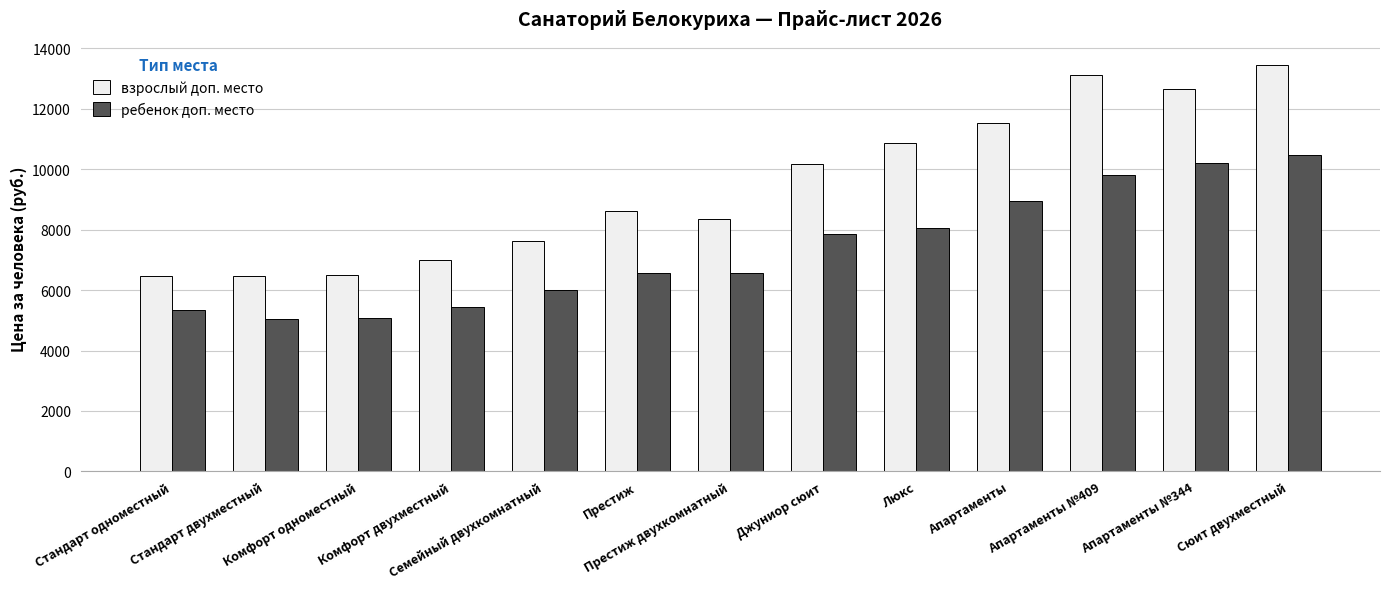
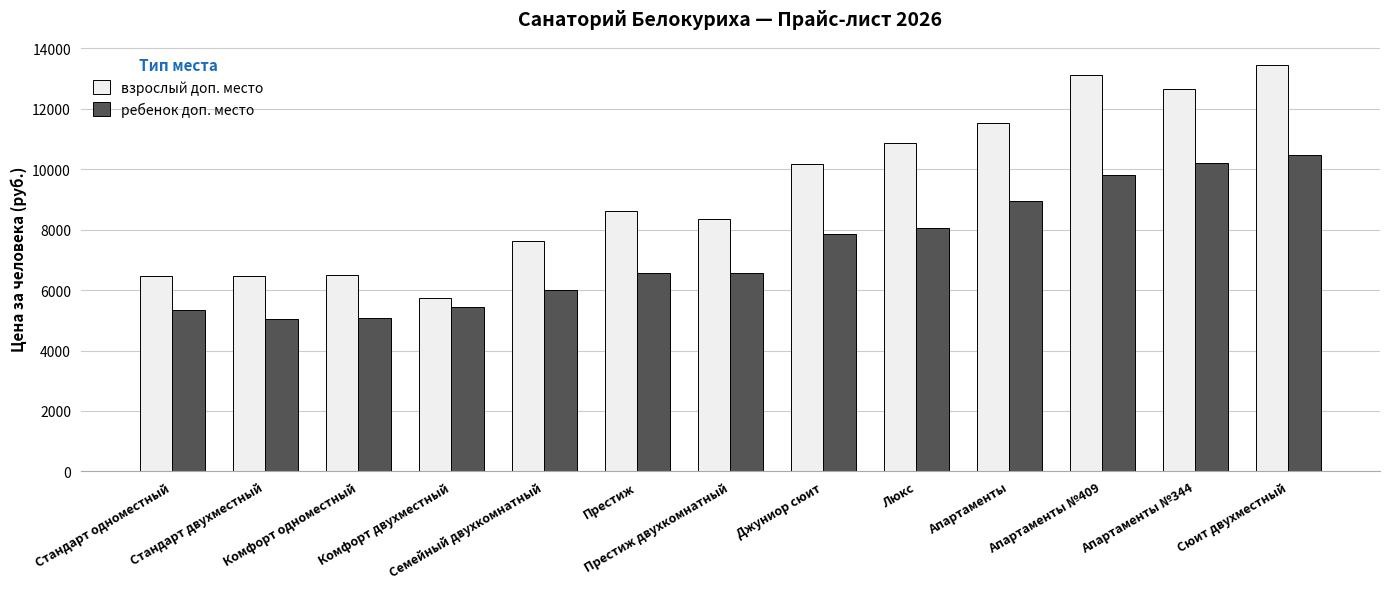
  {
    "взрослый доп. место": {
      "Стандарт одноместный": 6500,
      "Стандарт двухместный": 6500,
      "Комфорт одноместный": 6500,
-     "Комфорт двухместный": 7000,
+     "Комфорт двухместный": 5700,
      "Семейный двухкомнатный": 7600,
      "Престиж": 8600,
      "Престиж двухкомнатный": 8400,
      "Джуниор сюит": 10200,
      "Люкс": 10900,
      "Апартаменты": 11500,
      "Апартаменты №409": 13100,
      "Апартаменты №344": 12600,
      "Сюит двухместный": 13500
    },
    "ребенок доп. место": {
      "Стандарт одноместный": 5300,
      "Стандарт двухместный": 5000,
      "Комфорт одноместный": 5100,
      "Комфорт двухместный": 5400,
      "Семейный двухкомнатный": 6000,
      "Престиж": 6600,
      "Престиж двухкомнатный": 6600,
      "Джуниор сюит": 7900,
      "Люкс": 8000,
      "Апартаменты": 9000,
      "Апартаменты №409": 9800,
      "Апартаменты №344": 10200,
      "Сюит двухместный": 10500
    }
  }
